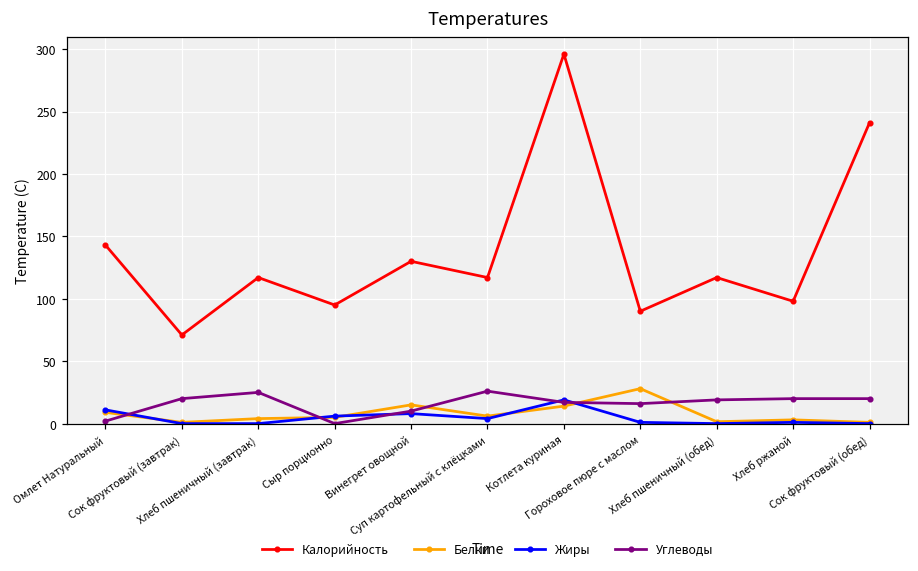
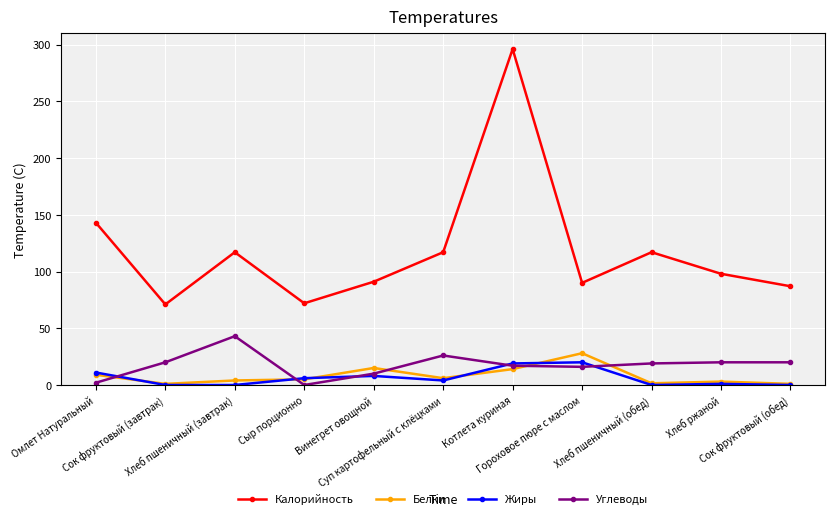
  {
    "Калорийность": {
      "Омлет Натуральный": 143,
      "Сок фруктовый (завтрак)": 71,
      "Хлеб пшеничный (завтрак)": 117,
-     "Сыр порционно": 95,
-     "Винегрет овощной": 130,
+     "Сыр порционно": 72,
+     "Винегрет овощной": 91,
      "Суп картофельный с клёцками": 117,
      "Котлета куриная": 296,
      "Гороховое пюре с маслом": 90,
      "Хлеб пшеничный (обед)": 117,
      "Хлеб ржаной": 98,
-     "Сок фруктовый (обед)": 241
+     "Сок фруктовый (обед)": 87
    },
    "Белки": {
      "Хлеб пшеничный (завтрак)": 4,
      "Винегрет овощной": 15,
      "Котлета куриная": 14,
      "Гороховое пюре с маслом": 28
    },
    "Жиры": {
      "Хлеб пшеничный (завтрак)": 0,
-     "Гороховое пюре с маслом": 1
+     "Гороховое пюре с маслом": 20
    },
    "Углеводы": {
      "Омлет Натуральный": 2,
      "Сок фруктовый (завтрак)": 20,
-     "Хлеб пшеничный (завтрак)": 25,
+     "Хлеб пшеничный (завтрак)": 43,
      "Сыр порционно": 0,
      "Суп картофельный с клёцками": 26,
      "Гороховое пюре с маслом": 16,
      "Хлеб пшеничный (обед)": 19,
      "Хлеб ржаной": 20,
      "Сок фруктовый (обед)": 20
    }
  }
